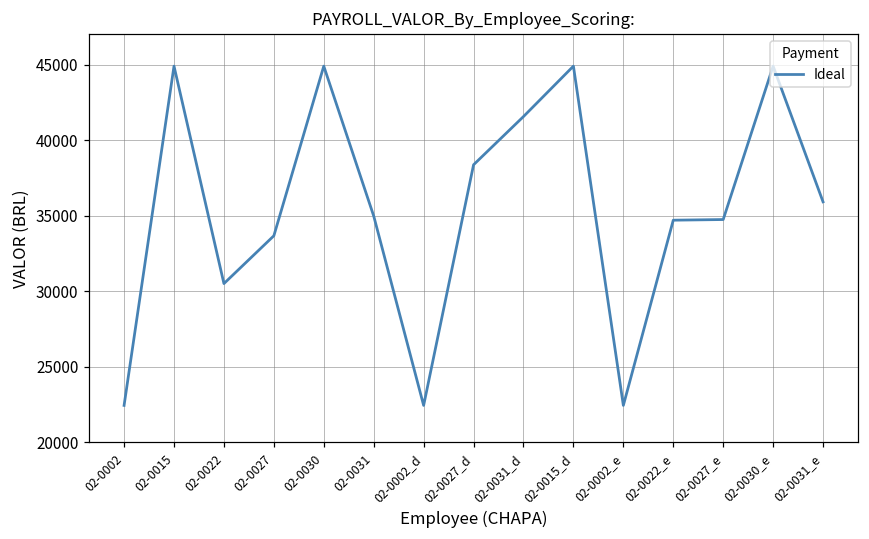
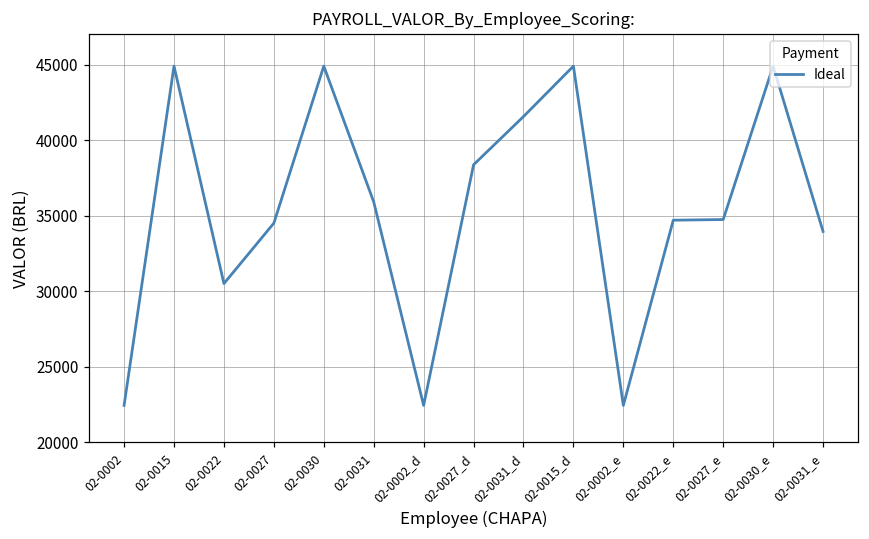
  {
    "02-0002": 22500,
    "02-0015": 44900,
    "02-0022": 30500,
-   "02-0027": 33700,
+   "02-0027": 34500,
    "02-0030": 44900,
-   "02-0031": 35000,
+   "02-0031": 35900,
    "02-0002_d": 22500,
    "02-0027_d": 38400,
    "02-0031_d": 41600,
    "02-0015_d": 44900,
    "02-0002_e": 22500,
    "02-0022_e": 34700,
    "02-0027_e": 34800,
-   "02-0031_e": 35900
+   "02-0031_e": 34000
  }
